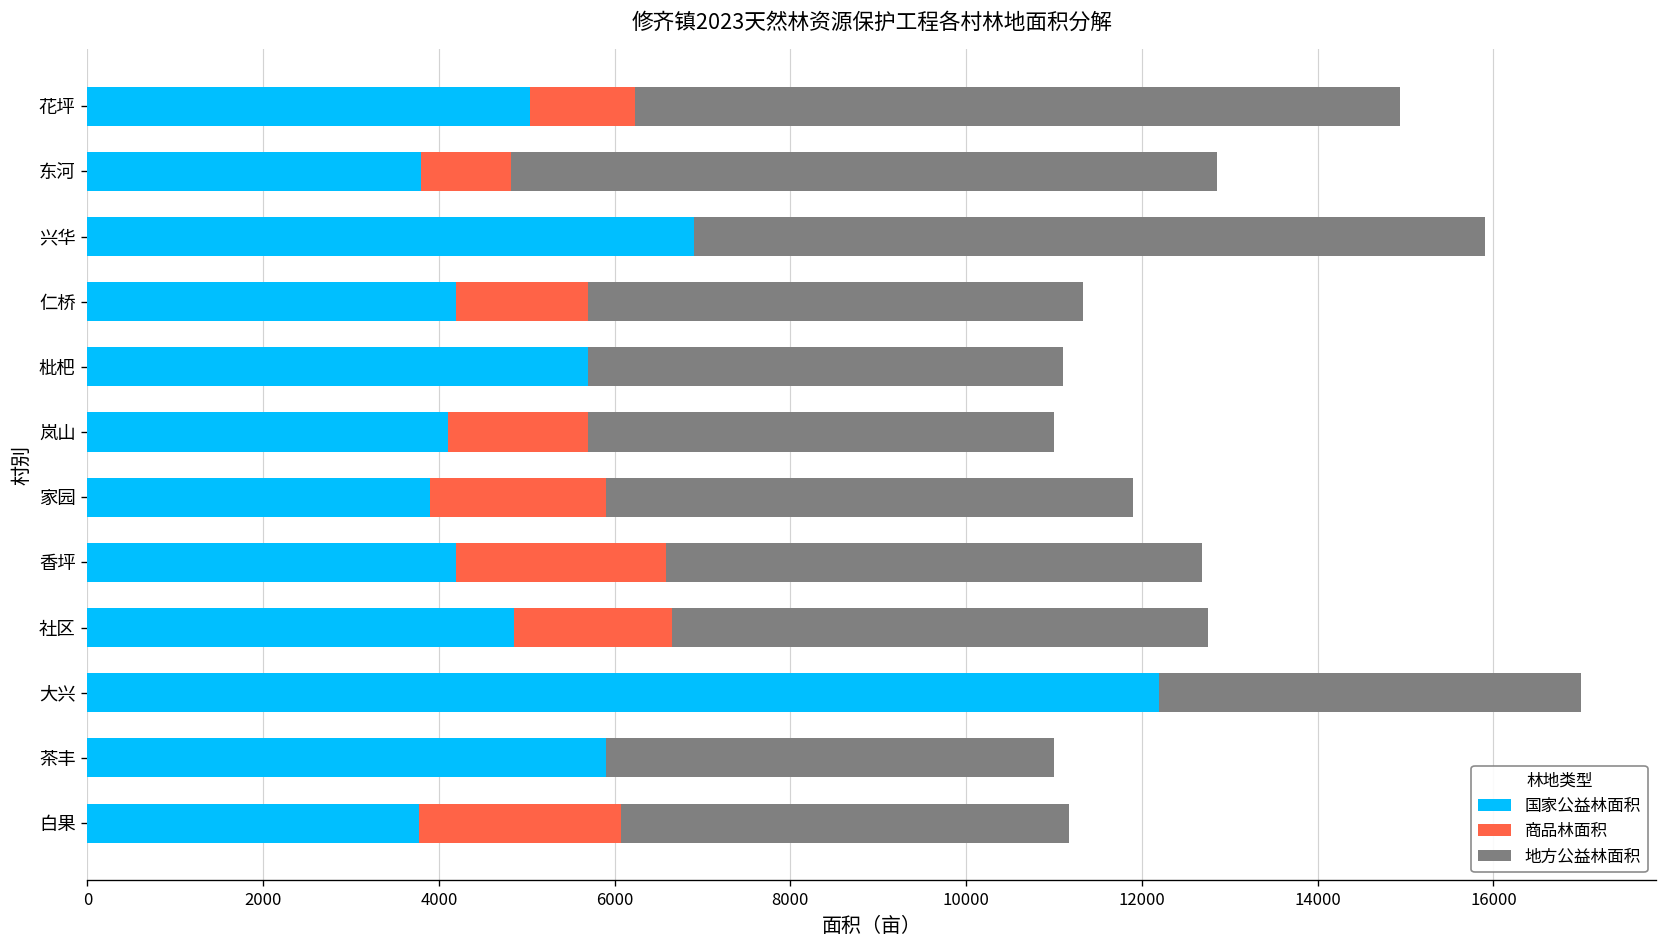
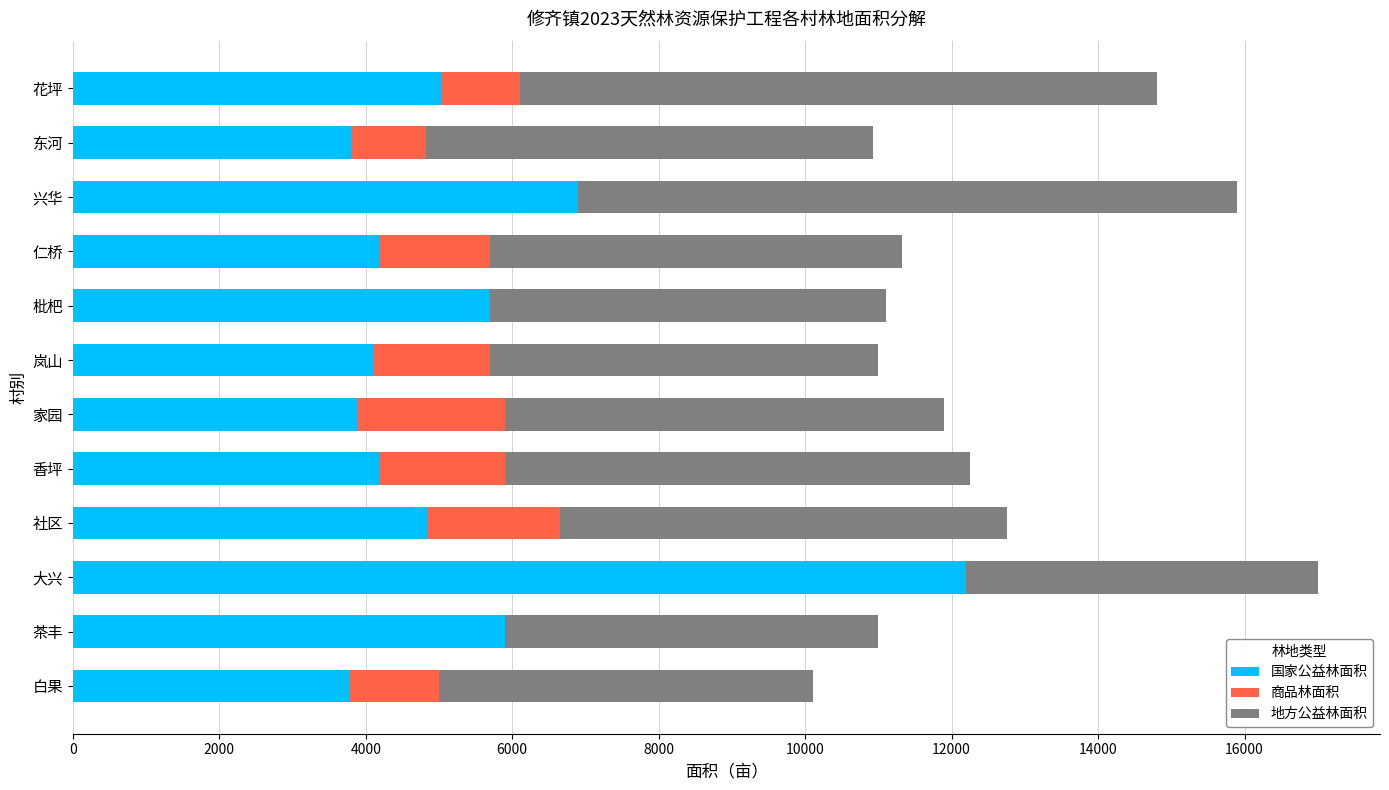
  {
    "国家公益林面积": {
      "花坪": 5000,
      "东河": 3800,
      "兴华": 6900,
      "仁桥": 4200,
      "枇杷": 5700,
      "岚山": 4100,
      "家园": 3900,
      "香坪": 4200,
      "社区": 4900,
      "大兴": 12200,
      "茶丰": 5900,
      "白果": 3800
    },
    "商品林面积": {
-     "花坪": 1200,
+     "花坪": 1100,
      "东河": 1000,
      "兴华": 0,
      "仁桥": 1500,
      "枇杷": 0,
      "岚山": 1600,
      "家园": 2000,
-     "香坪": 2400,
+     "香坪": 1700,
      "社区": 1800,
      "大兴": 0,
      "茶丰": 0,
-     "白果": 2300
+     "白果": 1200
    },
    "地方公益林面积": {
      "花坪": 8700,
-     "东河": 8000,
+     "东河": 6100,
      "兴华": 9000,
      "仁桥": 5600,
      "枇杷": 5400,
      "岚山": 5300,
      "家园": 6000,
-     "香坪": 6100,
+     "香坪": 6400,
      "社区": 6100,
      "大兴": 4800,
      "茶丰": 5100,
      "白果": 5100
    }
  }
